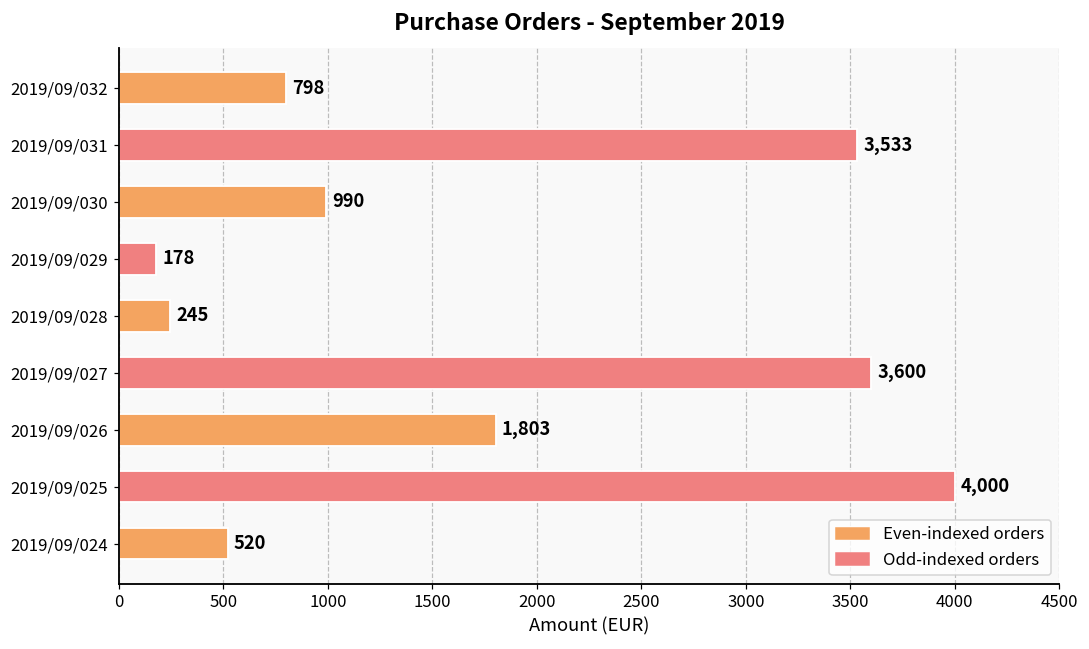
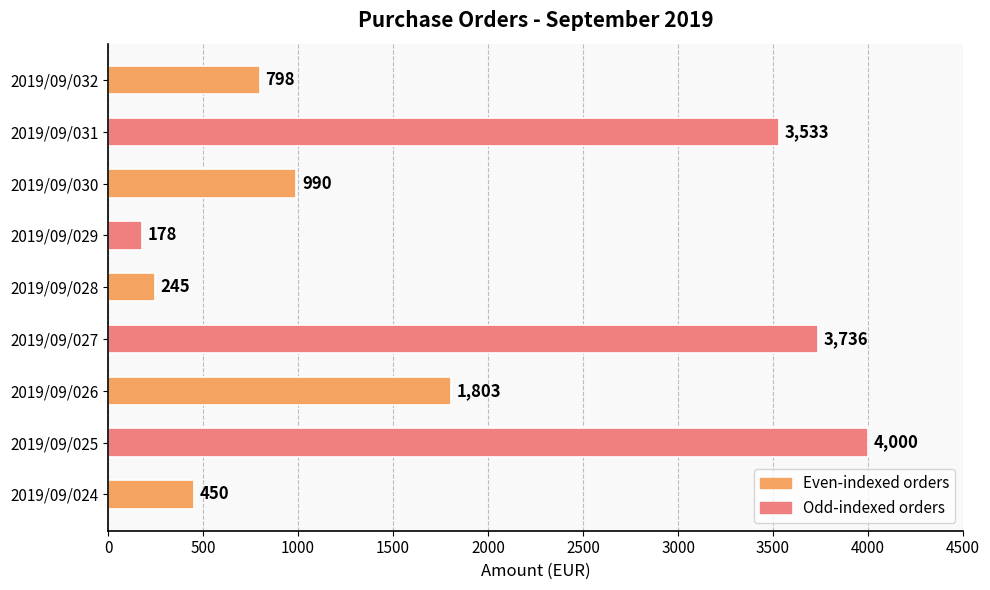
  {
    "2019/09/032": "798",
    "2019/09/031": "3,533",
    "2019/09/030": "990",
    "2019/09/029": "178",
    "2019/09/028": "245",
-   "2019/09/027": "3,600",
+   "2019/09/027": "3,736",
    "2019/09/026": "1,803",
    "2019/09/025": "4,000",
-   "2019/09/024": "520"
+   "2019/09/024": "450"
  }
